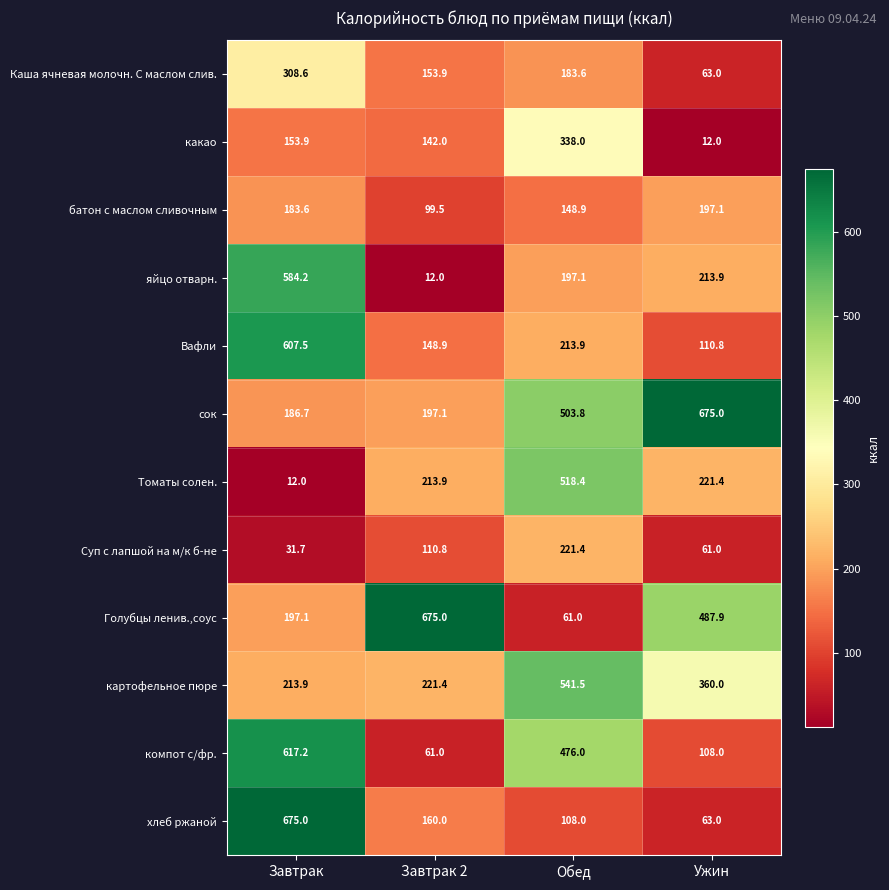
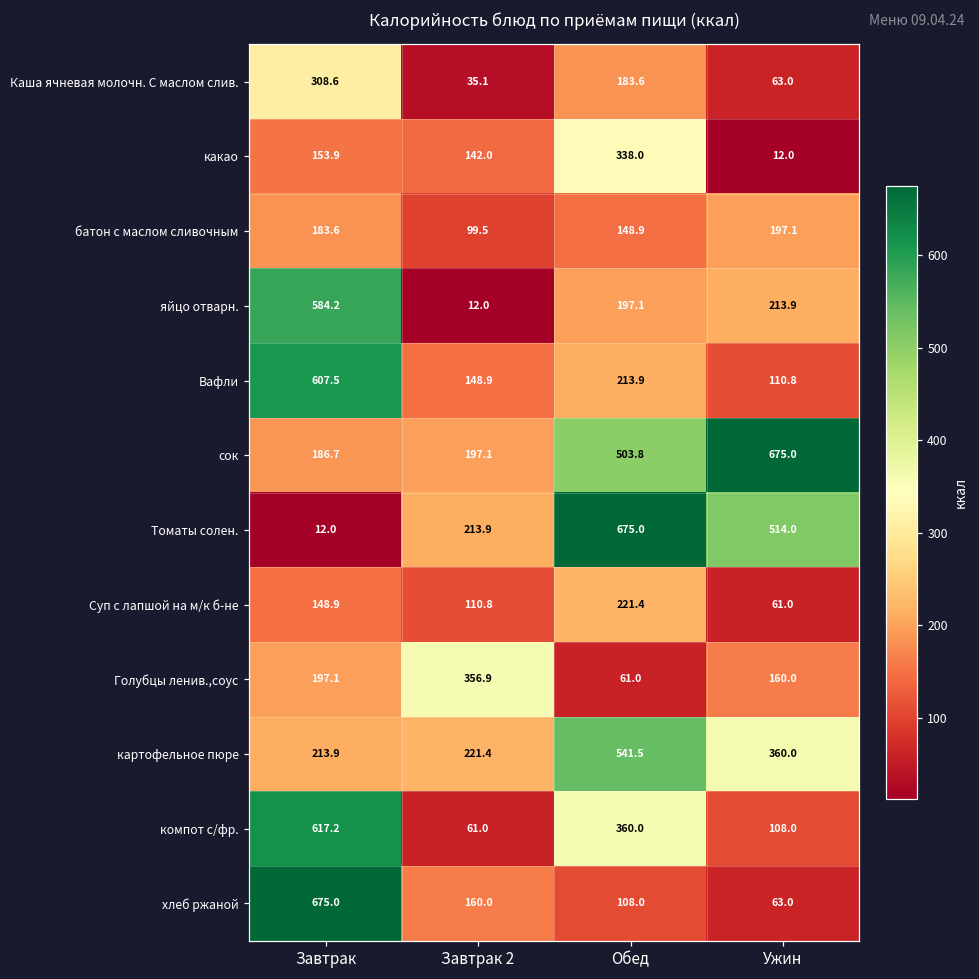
  {
    "Каша ячневая молочн. С маслом слив.": {
      "Завтрак": 308.6,
-     "Завтрак 2": 153.9,
+     "Завтрак 2": 35.1,
      "Обед": 183.6,
      "Ужин": 63.0
    },
    "какао": {
      "Завтрак": 153.9,
      "Завтрак 2": 142.0,
      "Обед": 338.0,
      "Ужин": 12.0
    },
    "батон с маслом сливочным": {
      "Завтрак": 183.6,
      "Завтрак 2": 99.5,
      "Обед": 148.9,
      "Ужин": 197.1
    },
    "яйцо отварн.": {
      "Завтрак": 584.2,
      "Завтрак 2": 12.0,
      "Обед": 197.1,
      "Ужин": 213.9
    },
    "Вафли": {
      "Завтрак": 607.5,
      "Завтрак 2": 148.9,
      "Обед": 213.9,
      "Ужин": 110.8
    },
    "сок": {
      "Завтрак": 186.7,
      "Завтрак 2": 197.1,
      "Обед": 503.8,
      "Ужин": 675.0
    },
    "Томаты солен.": {
      "Завтрак": 12.0,
      "Завтрак 2": 213.9,
-     "Обед": 518.4,
-     "Ужин": 221.4
+     "Обед": 675.0,
+     "Ужин": 514.0
    },
    "Суп с лапшой на м/к б-не": {
-     "Завтрак": 31.7,
+     "Завтрак": 148.9,
      "Завтрак 2": 110.8,
      "Обед": 221.4,
      "Ужин": 61.0
    },
    "Голубцы ленив.,соус": {
      "Завтрак": 197.1,
-     "Завтрак 2": 675.0,
+     "Завтрак 2": 356.9,
      "Обед": 61.0,
-     "Ужин": 487.9
+     "Ужин": 160.0
    },
    "картофельное пюре": {
      "Завтрак": 213.9,
      "Завтрак 2": 221.4,
      "Обед": 541.5,
      "Ужин": 360.0
    },
    "компот с/фр.": {
      "Завтрак": 617.2,
      "Завтрак 2": 61.0,
-     "Обед": 476.0,
+     "Обед": 360.0,
      "Ужин": 108.0
    },
    "хлеб ржаной": {
      "Завтрак": 675.0,
      "Завтрак 2": 160.0,
      "Обед": 108.0,
      "Ужин": 63.0
    }
  }
